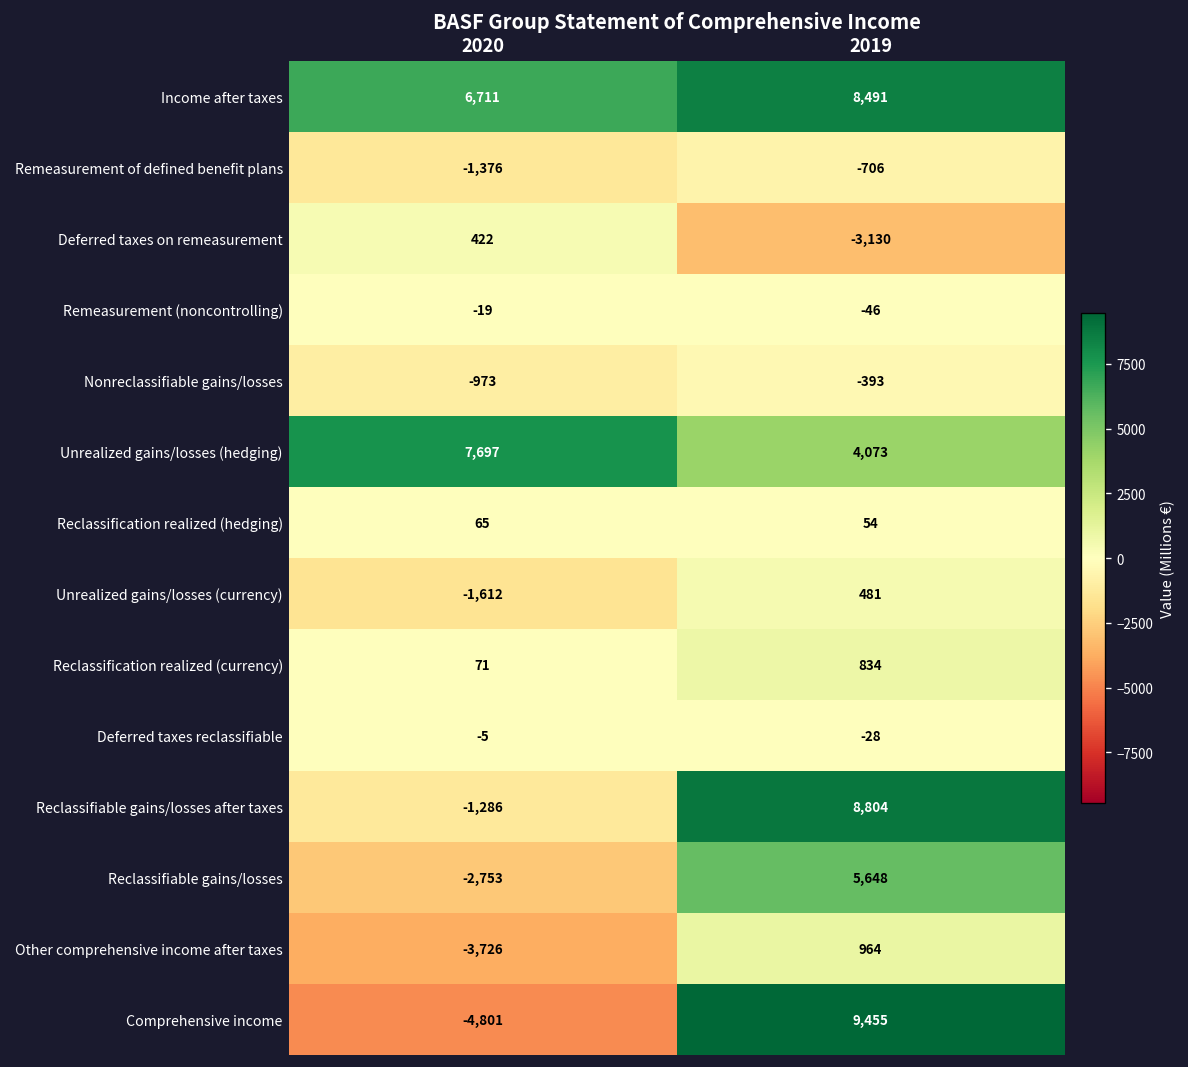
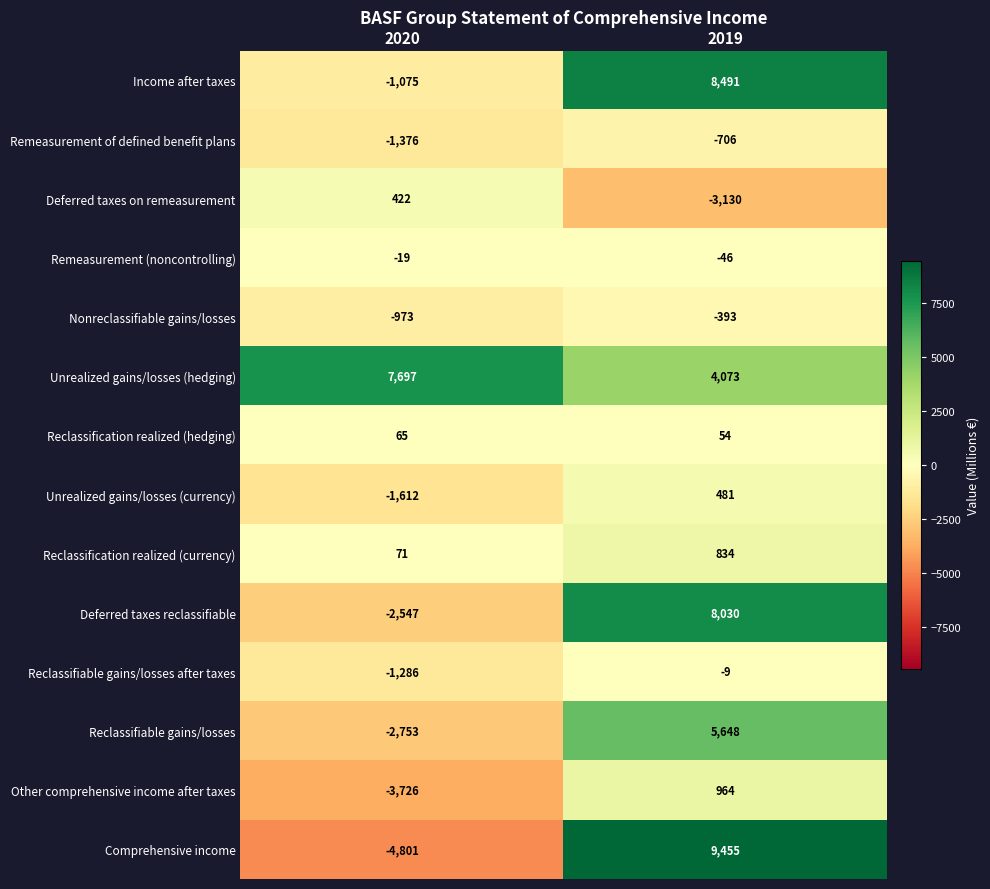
  {
    "Income after taxes": {
-     "2020": "6,711",
+     "2020": "-1,075",
      "2019": "8,491"
    },
    "Remeasurement of defined benefit plans": {
      "2020": "-1,376",
      "2019": "-706"
    },
    "Deferred taxes on remeasurement": {
      "2020": "422",
      "2019": "-3,130"
    },
    "Remeasurement (noncontrolling)": {
      "2020": "-19",
      "2019": "-46"
    },
    "Nonreclassifiable gains/losses": {
      "2020": "-973",
      "2019": "-393"
    },
    "Unrealized gains/losses (hedging)": {
      "2020": "7,697",
      "2019": "4,073"
    },
    "Reclassification realized (hedging)": {
      "2020": "65",
      "2019": "54"
    },
    "Unrealized gains/losses (currency)": {
      "2020": "-1,612",
      "2019": "481"
    },
    "Reclassification realized (currency)": {
      "2020": "71",
      "2019": "834"
    },
    "Deferred taxes reclassifiable": {
-     "2020": "-5",
-     "2019": "-28"
+     "2020": "-2,547",
+     "2019": "8,030"
    },
    "Reclassifiable gains/losses after taxes": {
      "2020": "-1,286",
-     "2019": "8,804"
+     "2019": "-9"
    },
    "Reclassifiable gains/losses": {
      "2020": "-2,753",
      "2019": "5,648"
    },
    "Other comprehensive income after taxes": {
      "2020": "-3,726",
      "2019": "964"
    },
    "Comprehensive income": {
      "2020": "-4,801",
      "2019": "9,455"
    }
  }
